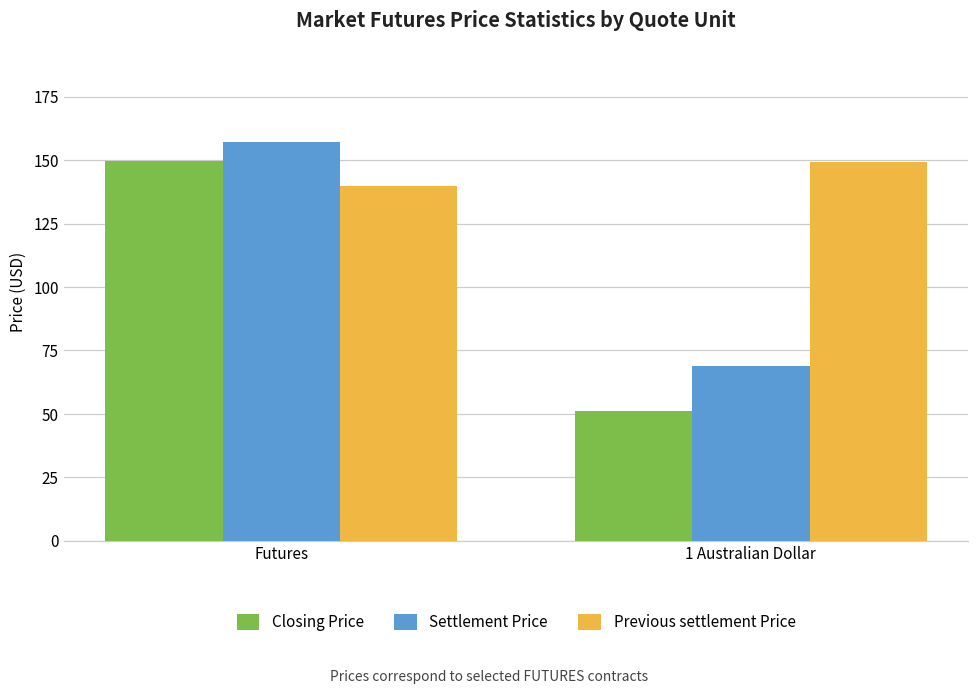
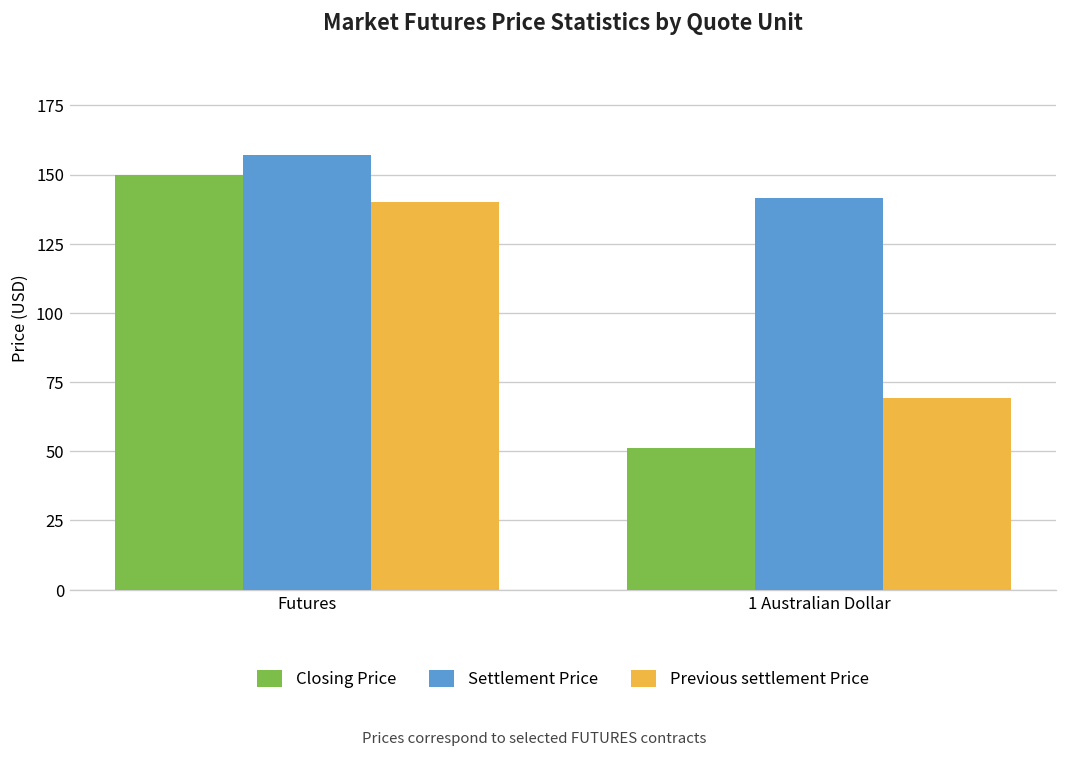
  {
    "Closing Price": {
      "Futures": 150,
      "1 Australian Dollar": 51
    },
    "Settlement Price": {
      "Futures": 157,
-     "1 Australian Dollar": 69
+     "1 Australian Dollar": 142
    },
    "Previous settlement Price": {
      "Futures": 140,
-     "1 Australian Dollar": 149
+     "1 Australian Dollar": 69
    }
  }
